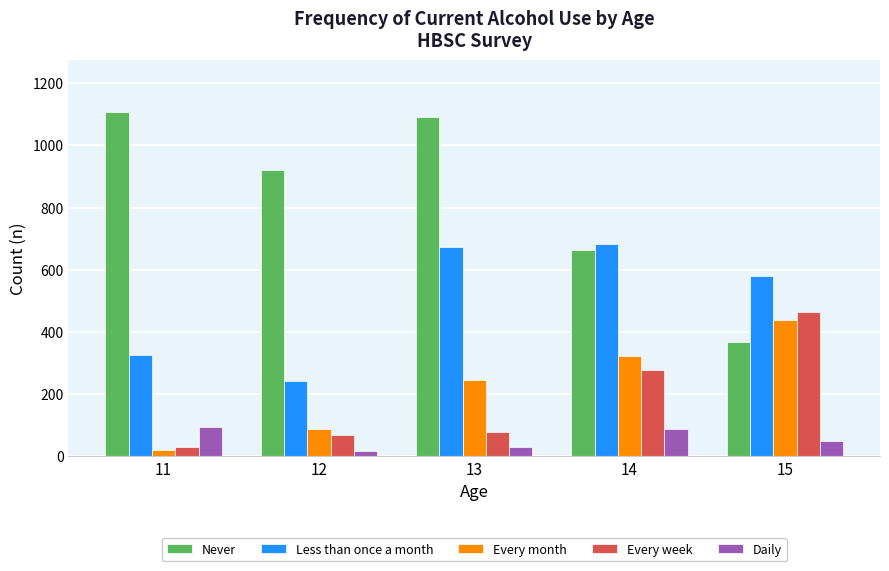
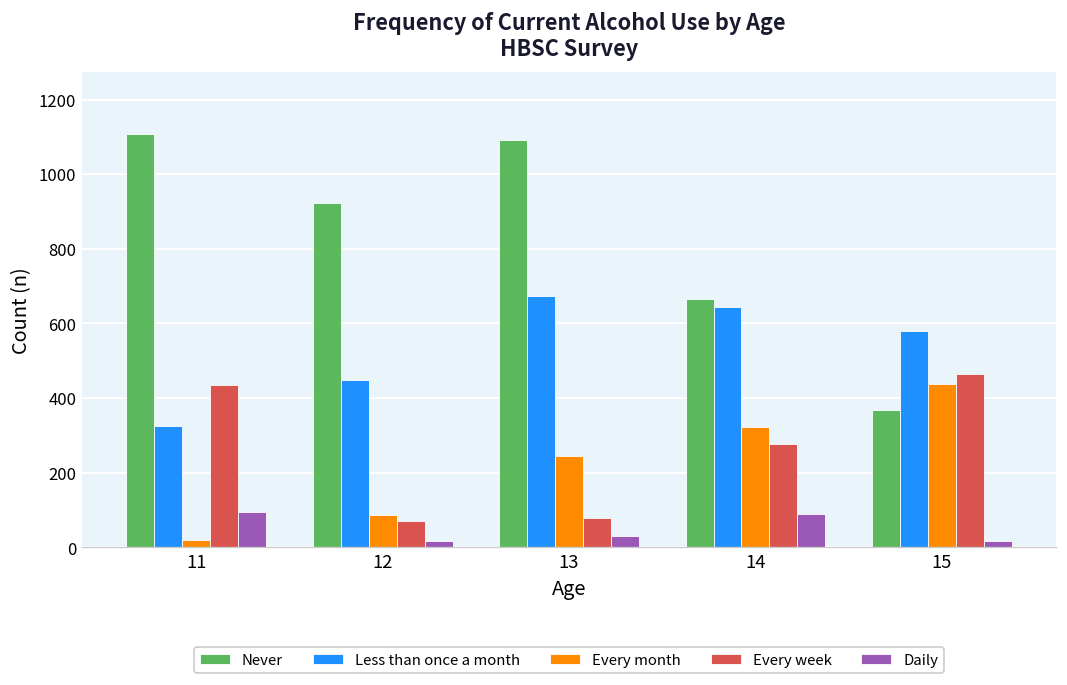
  {
    "Never": {
      "11": 1110,
      "12": 920,
      "13": 1090,
      "14": 670,
      "15": 370
    },
    "Less than once a month": {
      "11": 330,
-     "12": 240,
+     "12": 450,
      "13": 670,
-     "14": 680,
+     "14": 640,
      "15": 580
    },
    "Every month": {
      "11": 20,
      "12": 90,
      "13": 250,
      "14": 320,
      "15": 440
    },
    "Every week": {
-     "11": 30,
+     "11": 440,
      "12": 70,
      "13": 80,
      "14": 280,
      "15": 460
    },
    "Daily": {
      "11": 90,
      "12": 20,
      "13": 30,
      "14": 90,
-     "15": 50
+     "15": 20
    }
  }
